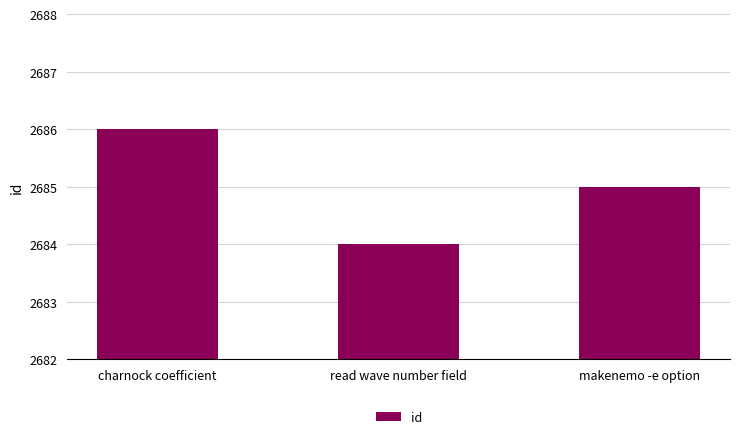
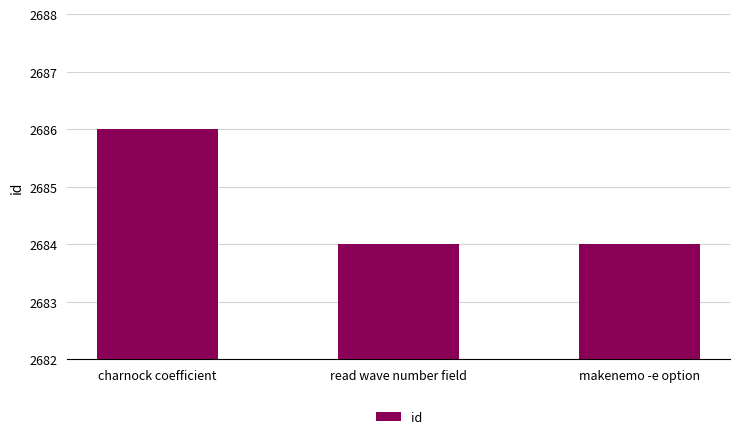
  {
    "charnock coefficient": 2686,
    "read wave number field": 2684,
-   "makenemo -e option": 2685
+   "makenemo -e option": 2684
  }
